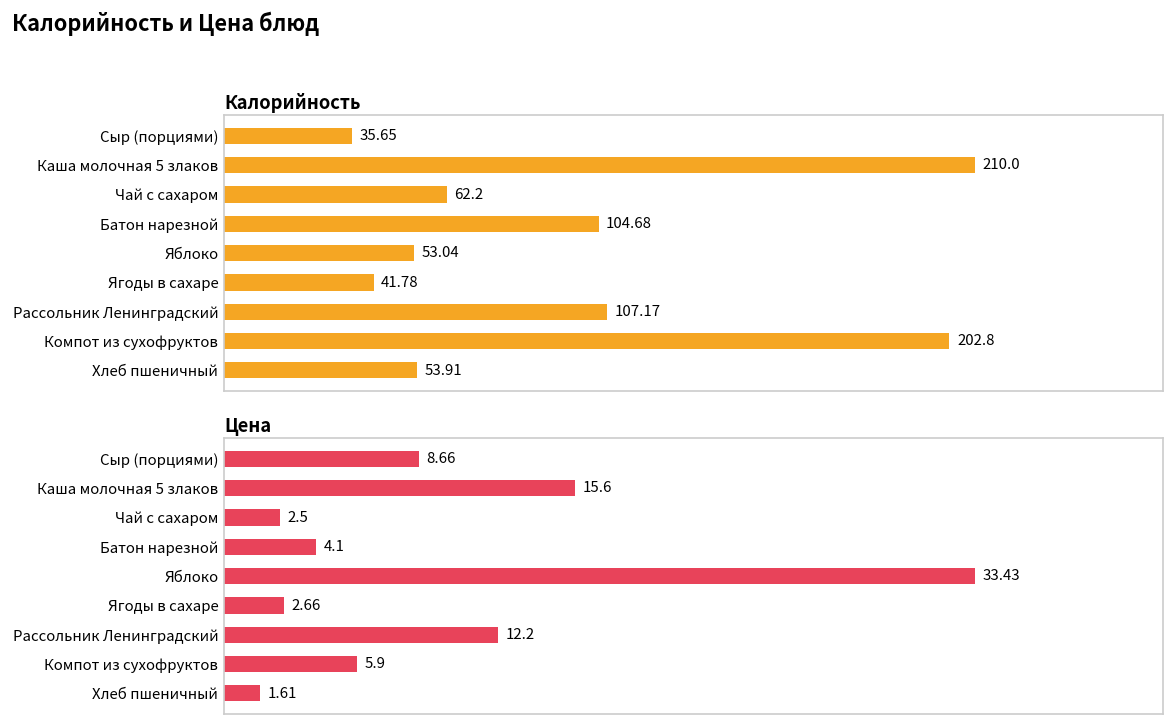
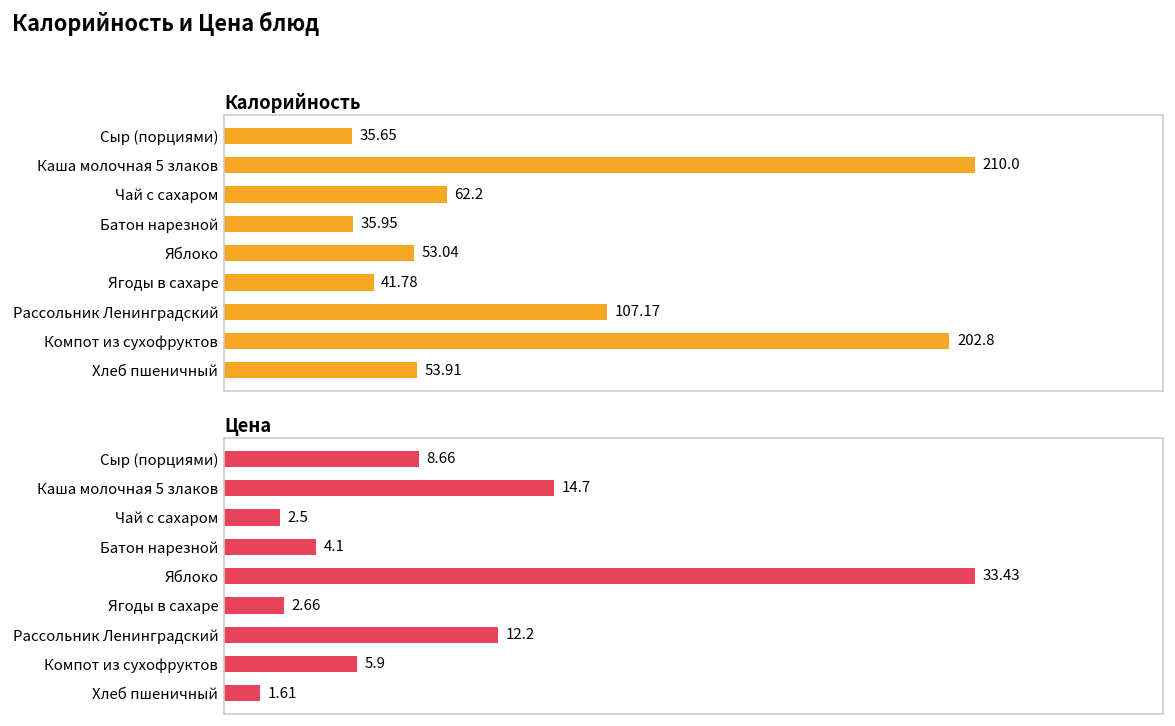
  {
    "Калорийность": {
      "Сыр (порциями)": 35.65,
      "Каша молочная 5 злаков": 210.0,
      "Чай с сахаром": 62.2,
-     "Батон нарезной": 104.68,
+     "Батон нарезной": 35.95,
      "Яблоко": 53.04,
      "Ягоды в сахаре": 41.78,
      "Рассольник Ленинградский": 107.17,
      "Компот из сухофруктов": 202.8,
      "Хлеб пшеничный": 53.91
    },
    "Цена": {
      "Сыр (порциями)": 8.66,
-     "Каша молочная 5 злаков": 15.6,
+     "Каша молочная 5 злаков": 14.7,
      "Чай с сахаром": 2.5,
      "Батон нарезной": 4.1,
      "Яблоко": 33.43,
      "Ягоды в сахаре": 2.66,
      "Рассольник Ленинградский": 12.2,
      "Компот из сухофруктов": 5.9,
      "Хлеб пшеничный": 1.61
    }
  }
